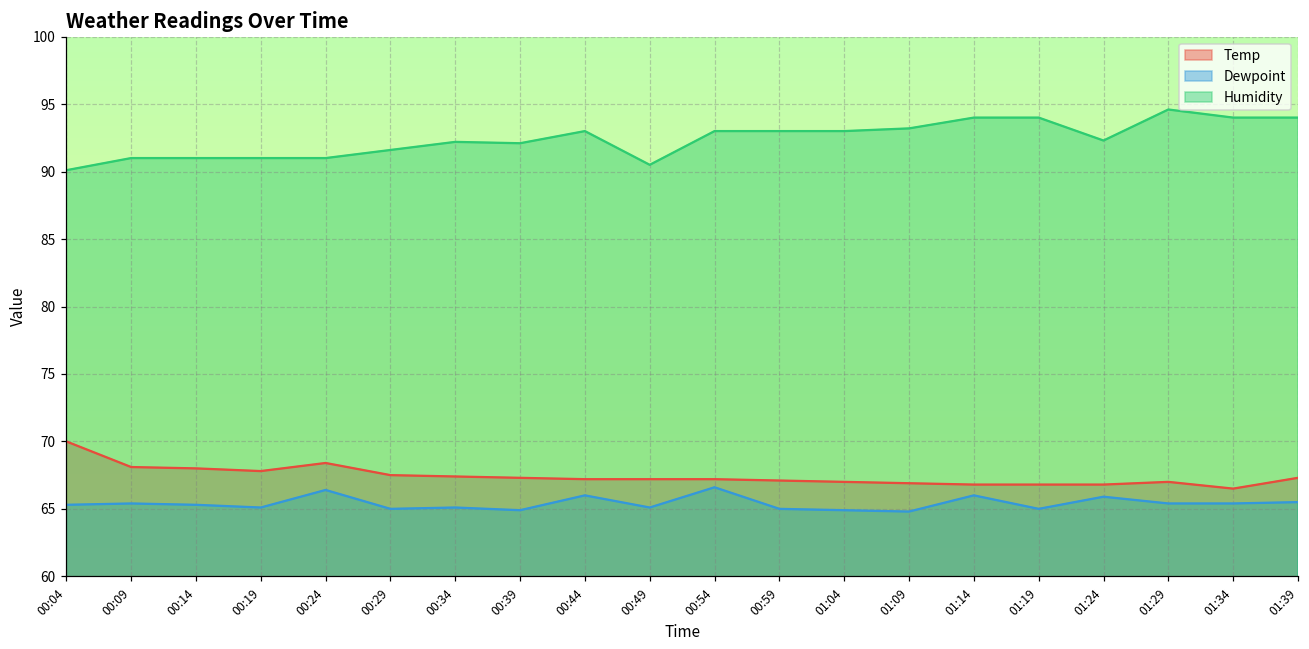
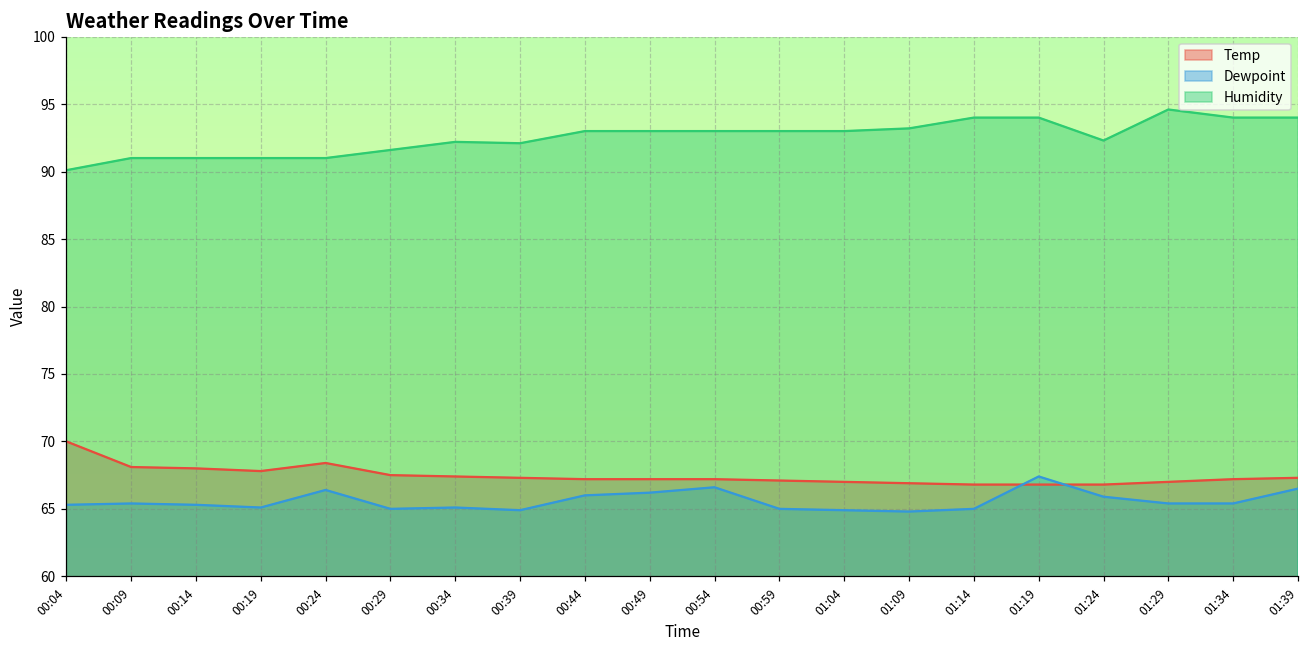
  {
    "Temp": {
      "00:04": 70.0,
      "00:09": 68.1,
      "00:14": 68.0,
      "00:19": 67.8,
      "00:24": 68.4,
      "00:29": 67.5,
      "00:34": 67.4,
      "00:39": 67.3,
      "00:44": 67.2,
      "00:49": 67.2,
      "00:54": 67.2,
      "00:59": 67.1,
      "01:04": 67.0,
      "01:09": 66.9,
      "01:14": 66.8,
      "01:19": 66.8,
      "01:24": 66.8,
      "01:29": 67.0,
-     "01:34": 66.5,
+     "01:34": 67.2,
      "01:39": 67.3
    },
    "Dewpoint": {
      "00:04": 65.3,
      "00:09": 65.4,
      "00:14": 65.3,
      "00:19": 65.1,
      "00:24": 66.4,
      "00:29": 65.0,
      "00:34": 65.1,
      "00:39": 64.9,
      "00:44": 66.0,
-     "00:49": 65.1,
+     "00:49": 66.2,
      "00:54": 66.6,
      "00:59": 65.0,
      "01:04": 64.9,
      "01:09": 64.8,
-     "01:14": 66,
-     "01:19": 65.0,
+     "01:14": 65,
+     "01:19": 67.4,
      "01:24": 65.9,
      "01:29": 65.4,
      "01:34": 65.4,
-     "01:39": 65.5
+     "01:39": 66.5
    },
    "Humidity": {
      "00:04": 90.1,
      "00:09": 91.0,
      "00:14": 91.0,
      "00:19": 91.0,
      "00:24": 91.0,
      "00:29": 91.6,
      "00:34": 92.2,
      "00:39": 92.1,
      "00:44": 93.0,
-     "00:49": 90.5,
+     "00:49": 93.0,
      "00:54": 93.0,
      "00:59": 93.0,
      "01:04": 93.0,
      "01:09": 93.2,
      "01:14": 94.0,
      "01:19": 94.0,
      "01:24": 92.3,
      "01:29": 94.6,
      "01:34": 94.0,
      "01:39": 94.0
    }
  }
